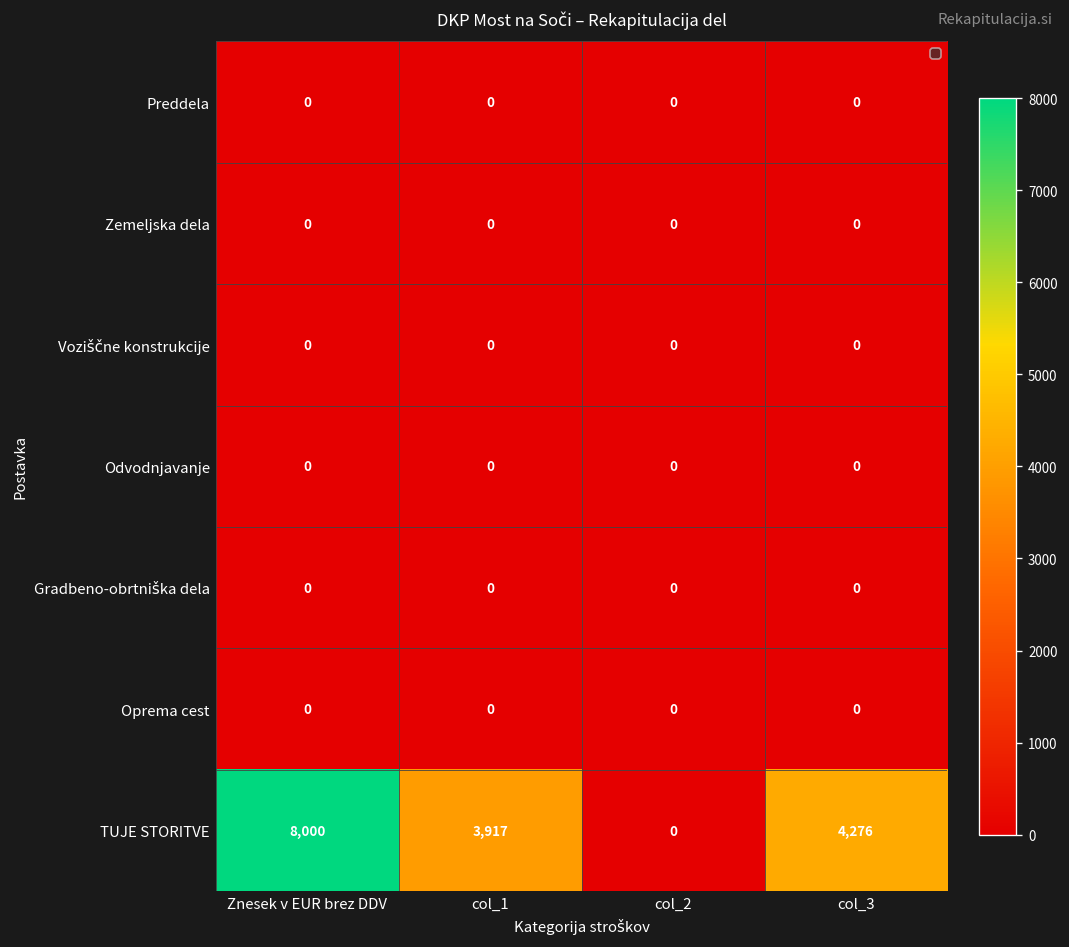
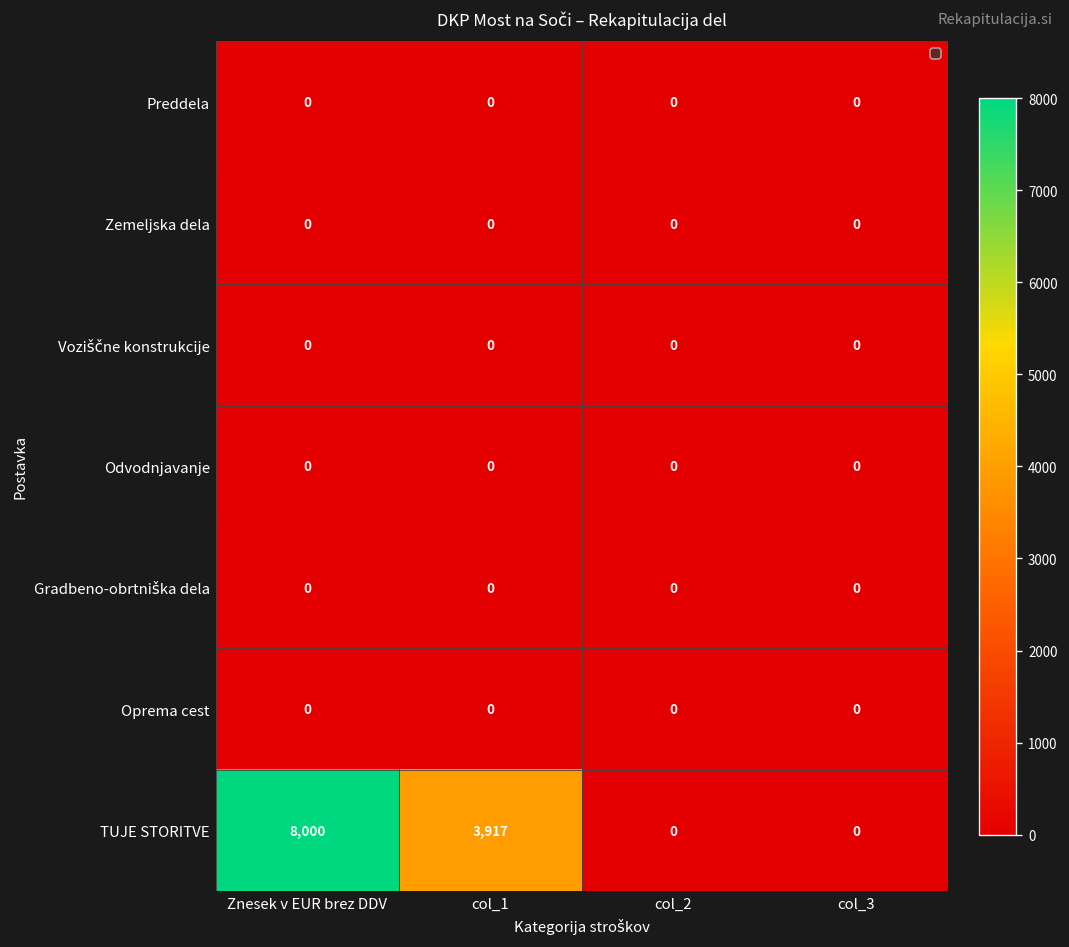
  {
    "Preddela": {
      "Znesek v EUR brez DDV": "0",
      "col_1": "0",
      "col_2": "0",
      "col_3": "0"
    },
    "Zemeljska dela": {
      "Znesek v EUR brez DDV": "0",
      "col_1": "0",
      "col_2": "0",
      "col_3": "0"
    },
    "Voziščne konstrukcije": {
      "Znesek v EUR brez DDV": "0",
      "col_1": "0",
      "col_2": "0",
      "col_3": "0"
    },
    "Odvodnjavanje": {
      "Znesek v EUR brez DDV": "0",
      "col_1": "0",
      "col_2": "0",
      "col_3": "0"
    },
    "Gradbeno-obrtniška dela": {
      "Znesek v EUR brez DDV": "0",
      "col_1": "0",
      "col_2": "0",
      "col_3": "0"
    },
    "Oprema cest": {
      "Znesek v EUR brez DDV": "0",
      "col_1": "0",
      "col_2": "0",
      "col_3": "0"
    },
    "TUJE STORITVE": {
      "Znesek v EUR brez DDV": "8,000",
      "col_1": "3,917",
      "col_2": "0",
-     "col_3": "4,276"
+     "col_3": "0"
    }
  }
